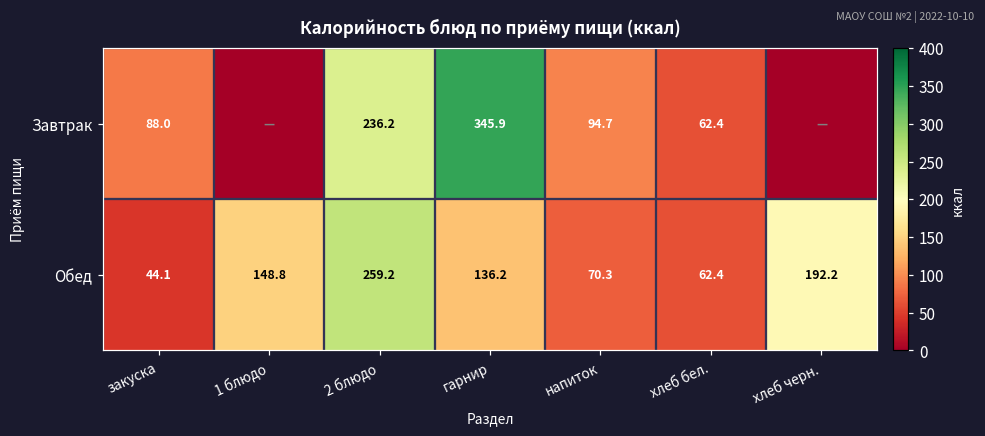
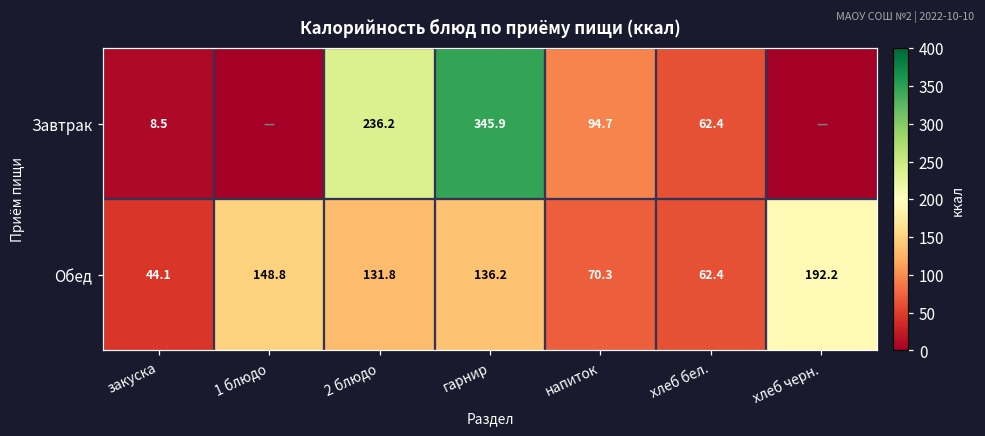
  {
    "Завтрак": {
-     "закуска": 88.0,
+     "закуска": 8.5,
      "2 блюдо": 236.2,
      "гарнир": 345.9,
      "напиток": 94.7,
      "хлеб бел.": 62.4
    },
    "Обед": {
      "закуска": 44.1,
      "1 блюдо": 148.8,
-     "2 блюдо": 259.2,
+     "2 блюдо": 131.8,
      "гарнир": 136.2,
      "напиток": 70.3,
      "хлеб бел.": 62.4,
      "хлеб черн.": 192.2
    }
  }
